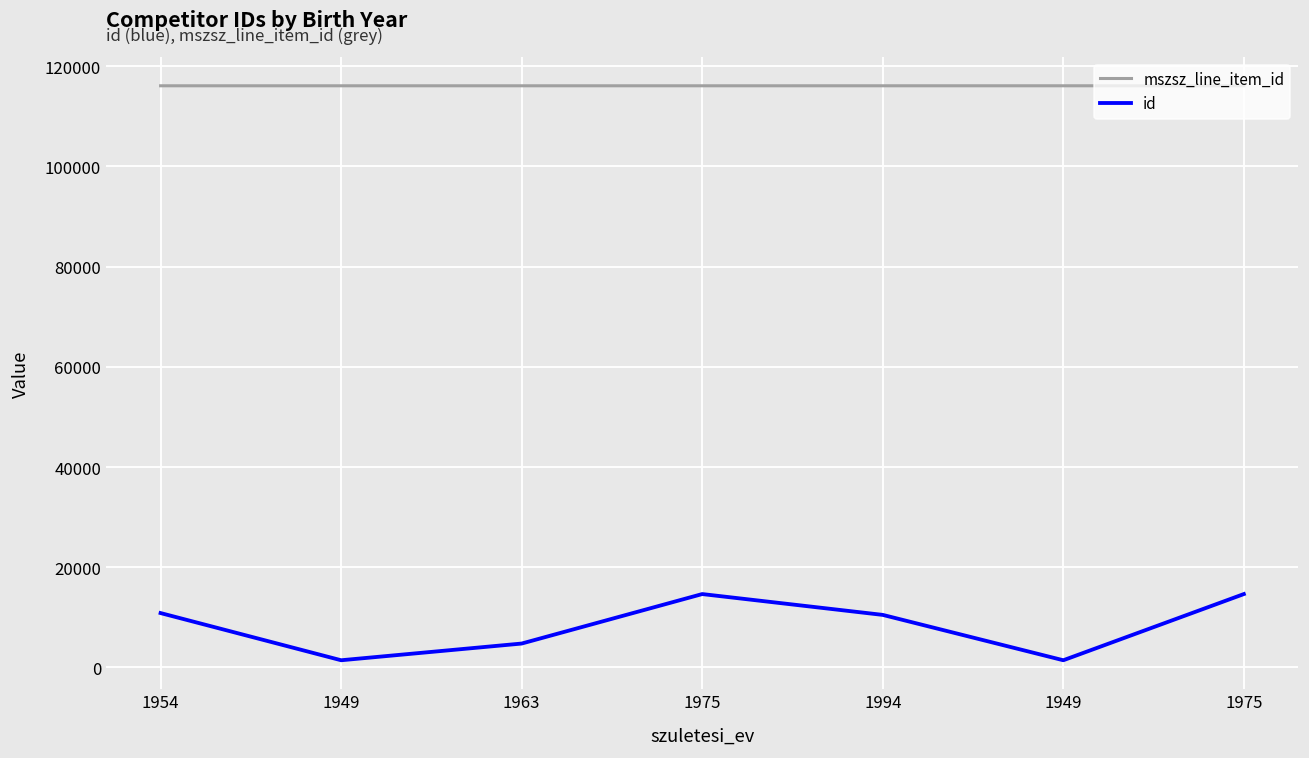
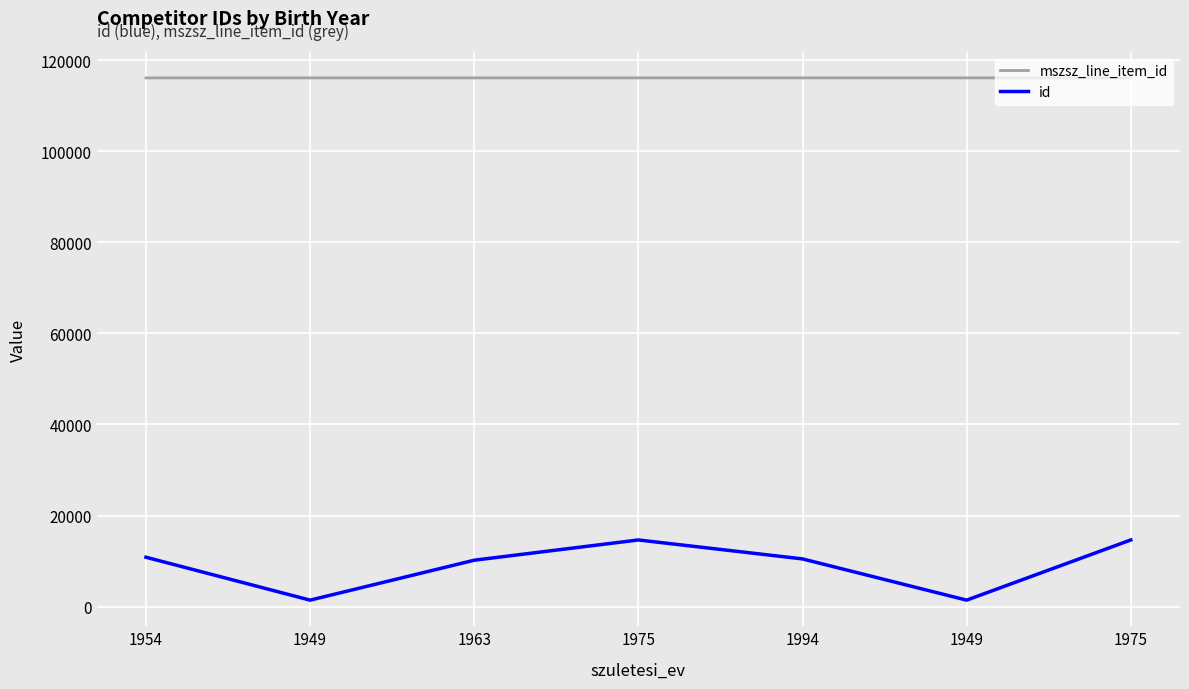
  {
    "mszsz_line_item_id": {
      "1954": 116000,
      "1963": 116000,
      "1994": 116000
    },
    "id": {
      "1954": 11000,
-     "1963": 5000,
+     "1963": 10000,
      "1994": 10000
    }
  }
